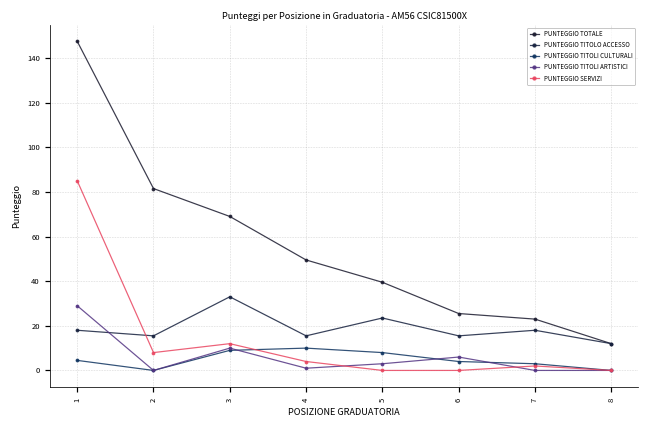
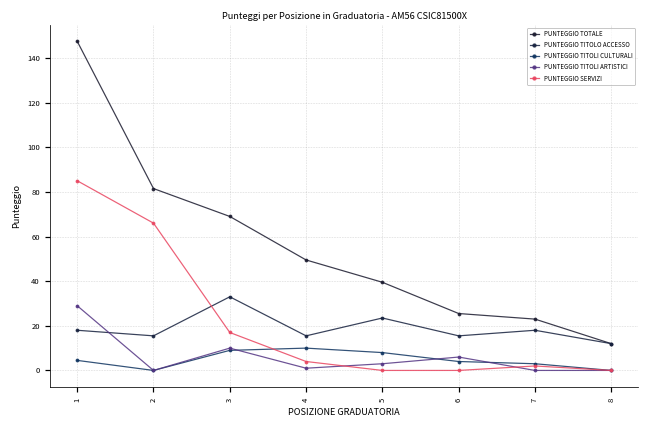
  {
    "PUNTEGGIO TITOLI ARTISTICI": {
      "1": 29,
      "4": 1,
      "5": 3,
      "6": 6,
      "7": 0
    },
    "PUNTEGGIO SERVIZI": {
      "1": 85,
-     "2": 8,
-     "3": 12,
+     "2": 66,
+     "3": 17,
      "4": 4,
      "5": 0,
      "6": 0
    }
  }
